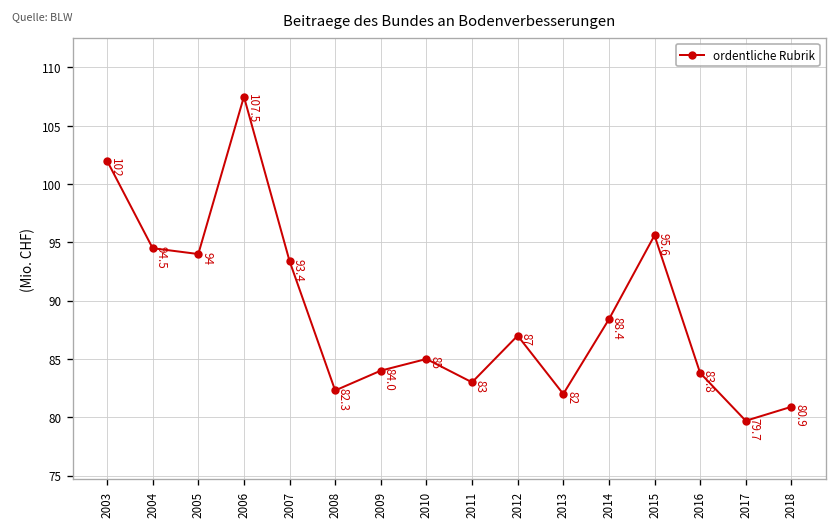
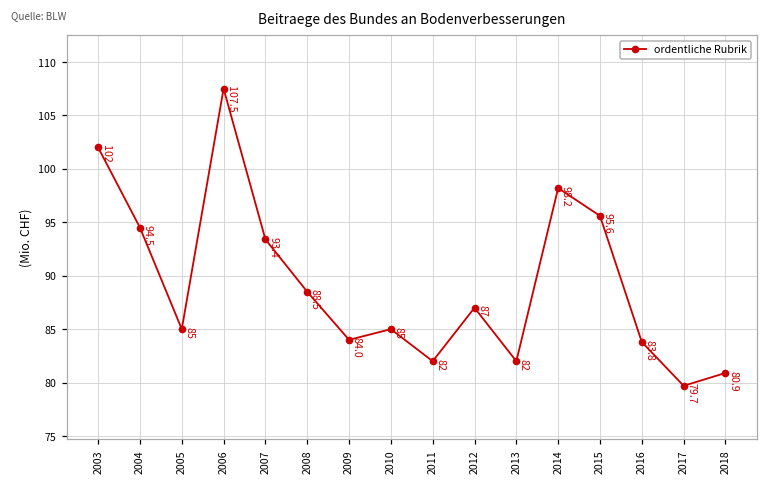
  {
    "2003": 102,
    "2004": 94.5,
-   "2005": 94,
+   "2005": 85,
    "2006": 107.5,
    "2007": 93.4,
-   "2008": 82.3,
+   "2008": 88.5,
    "2009": 84.0,
    "2010": 85,
-   "2011": 83,
+   "2011": 82,
    "2012": 87,
    "2013": 82,
-   "2014": 88.4,
+   "2014": 98.2,
    "2015": 95.6,
    "2016": 83.8,
    "2017": 79.7,
    "2018": 80.9
  }
